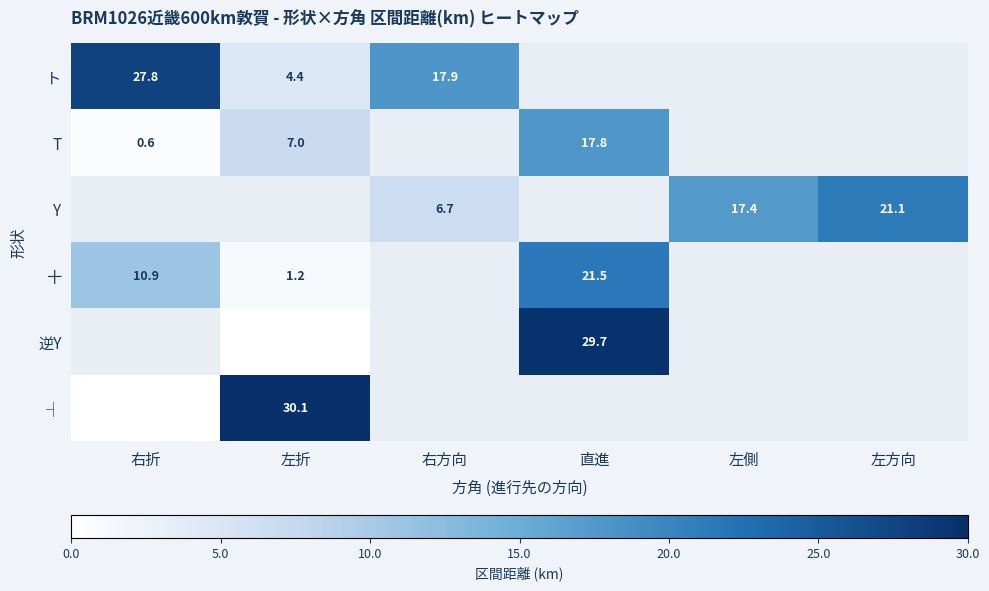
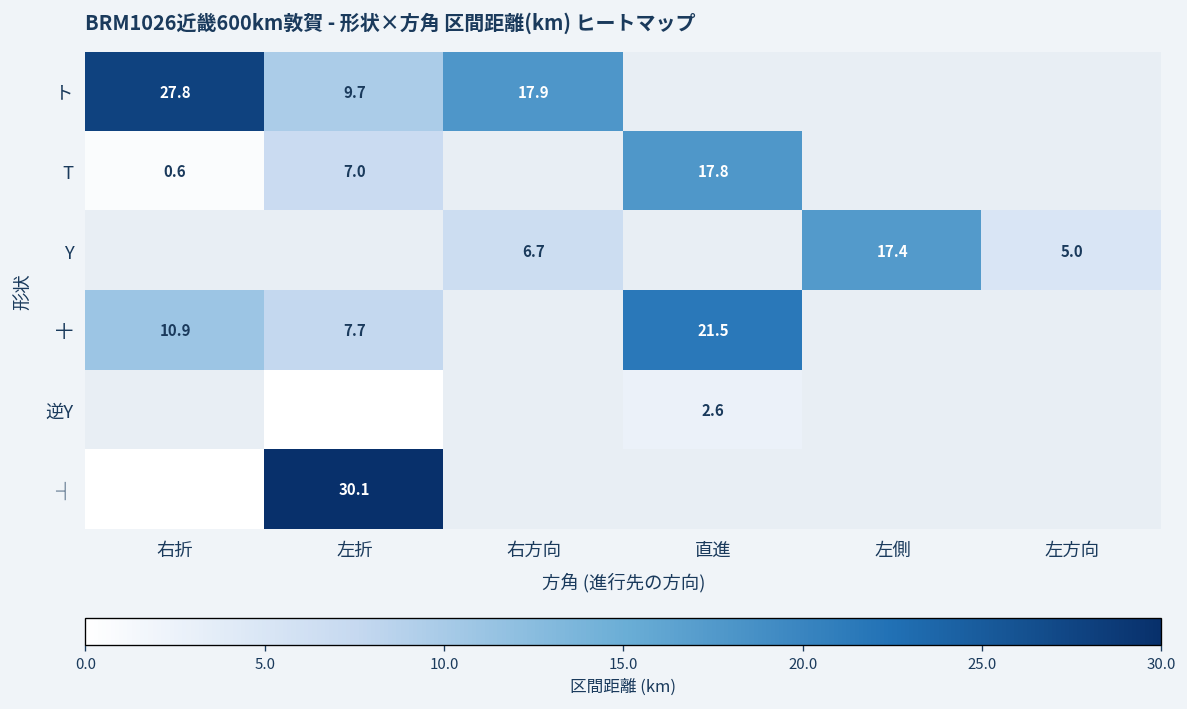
  {
    "ト": {
      "右折": 27.8,
-     "左折": 4.4,
+     "左折": 9.7,
      "右方向": 17.9
    },
    "T": {
      "右折": 0.6,
      "左折": 7.0,
      "直進": 17.8
    },
    "Y": {
      "右方向": 6.7,
      "左側": 17.4,
-     "左方向": 21.1
+     "左方向": 5.0
    },
    "十": {
      "右折": 10.9,
-     "左折": 1.2,
+     "左折": 7.7,
      "直進": 21.5
    },
    "逆Y": {
-     "直進": 29.7
+     "直進": 2.6
    },
    "┤": {
      "左折": 30.1
    }
  }
